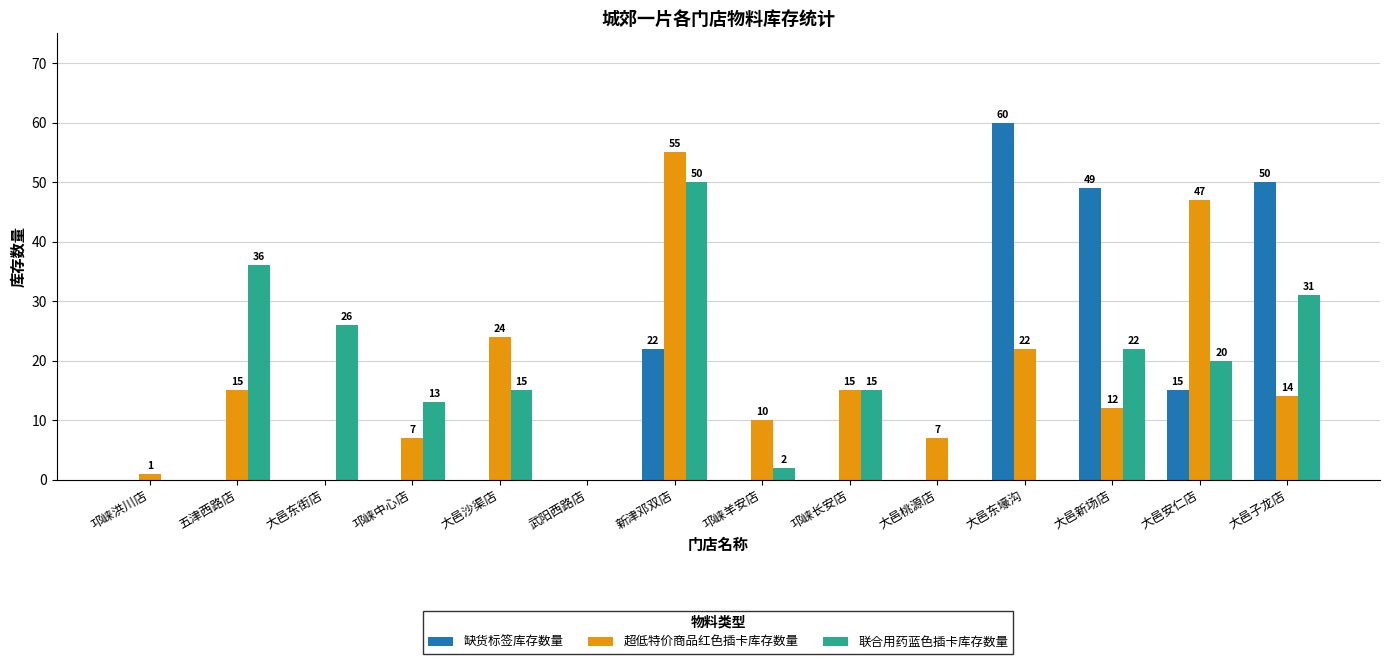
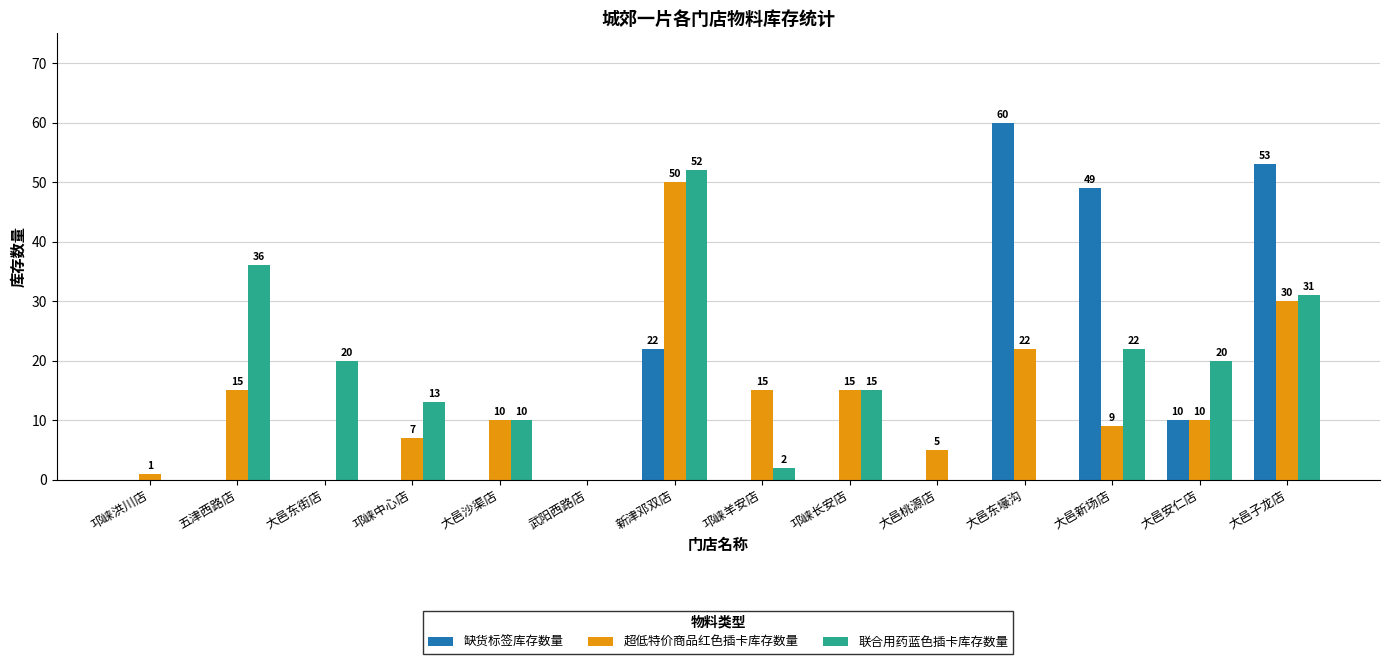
  {
    "缺货标签库存数量": {
      "新津邓双店": 22,
      "大邑东壕沟": 60,
      "大邑新场店": 49,
-     "大邑安仁店": 15,
-     "大邑子龙店": 50
+     "大邑安仁店": 10,
+     "大邑子龙店": 53
    },
    "超低特价商品红色插卡库存数量": {
      "邛崃洪川店": 1,
      "五津西路店": 15,
      "邛崃中心店": 7,
-     "大邑沙渠店": 24,
-     "新津邓双店": 55,
-     "邛崃羊安店": 10,
+     "大邑沙渠店": 10,
+     "新津邓双店": 50,
+     "邛崃羊安店": 15,
      "邛崃长安店": 15,
-     "大邑桃源店": 7,
+     "大邑桃源店": 5,
      "大邑东壕沟": 22,
-     "大邑新场店": 12,
-     "大邑安仁店": 47,
-     "大邑子龙店": 14
+     "大邑新场店": 9,
+     "大邑安仁店": 10,
+     "大邑子龙店": 30
    },
    "联合用药蓝色插卡库存数量": {
      "五津西路店": 36,
-     "大邑东街店": 26,
+     "大邑东街店": 20,
      "邛崃中心店": 13,
-     "大邑沙渠店": 15,
-     "新津邓双店": 50,
+     "大邑沙渠店": 10,
+     "新津邓双店": 52,
      "邛崃羊安店": 2,
      "邛崃长安店": 15,
      "大邑新场店": 22,
      "大邑安仁店": 20,
      "大邑子龙店": 31
    }
  }
